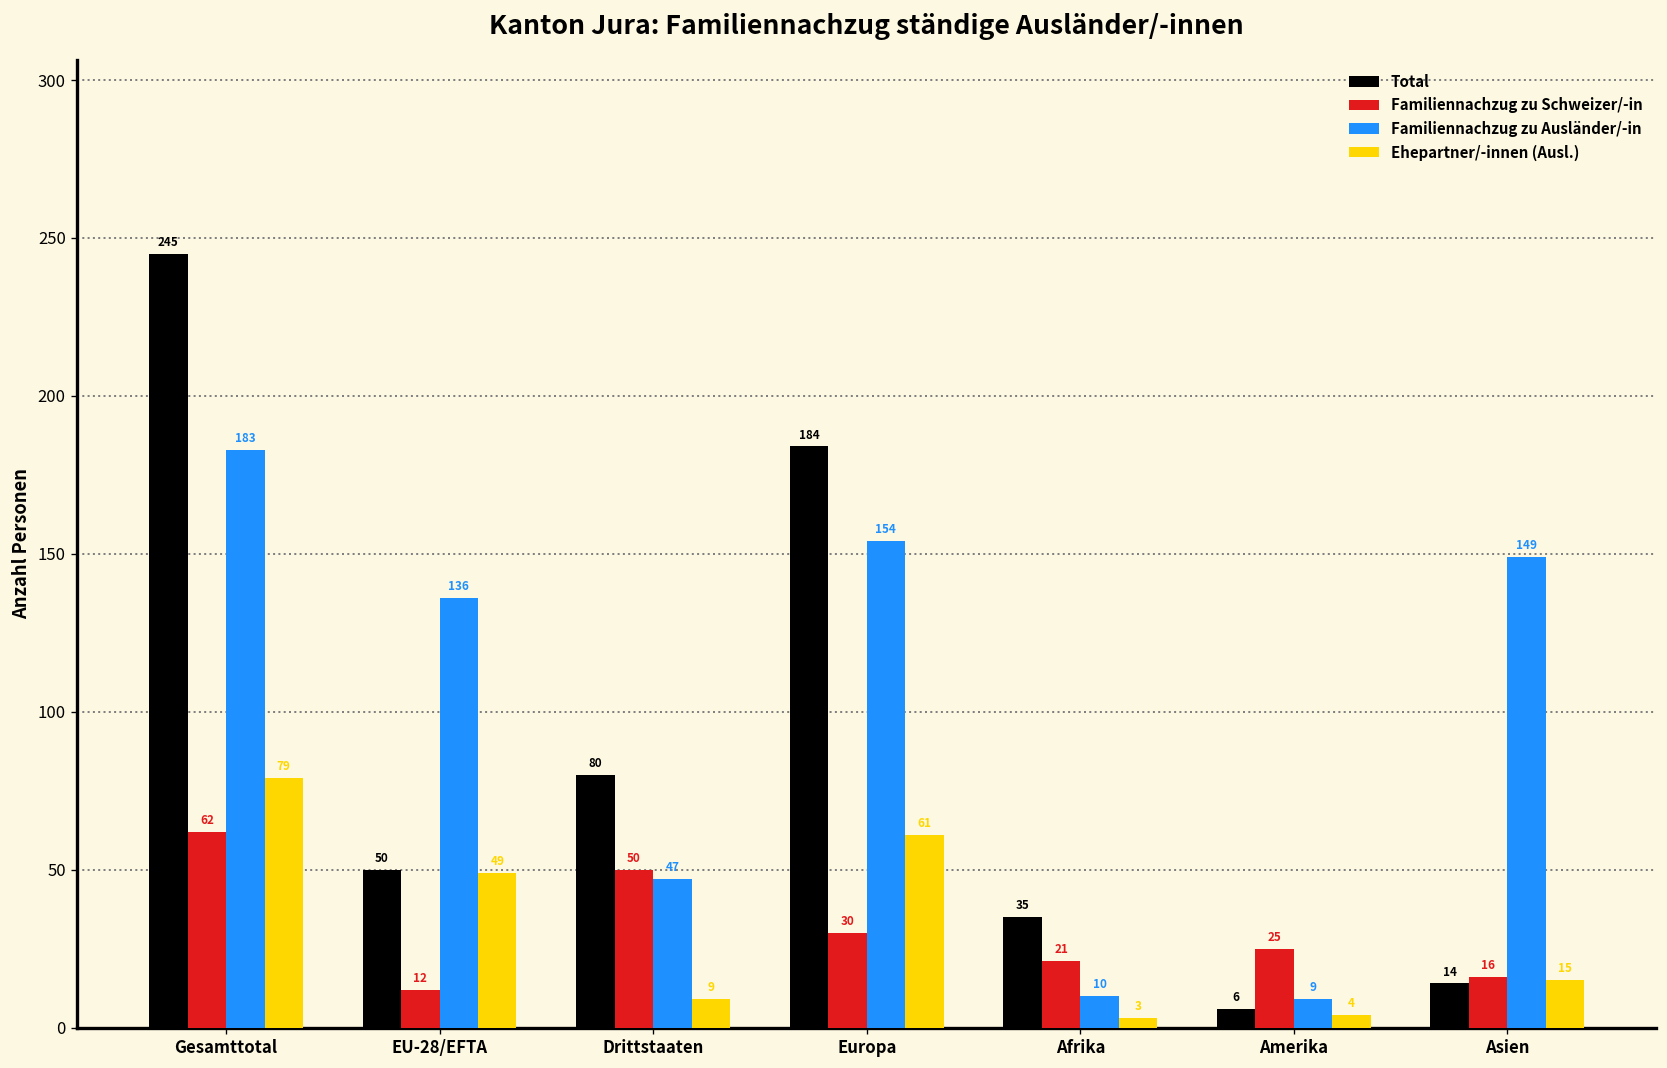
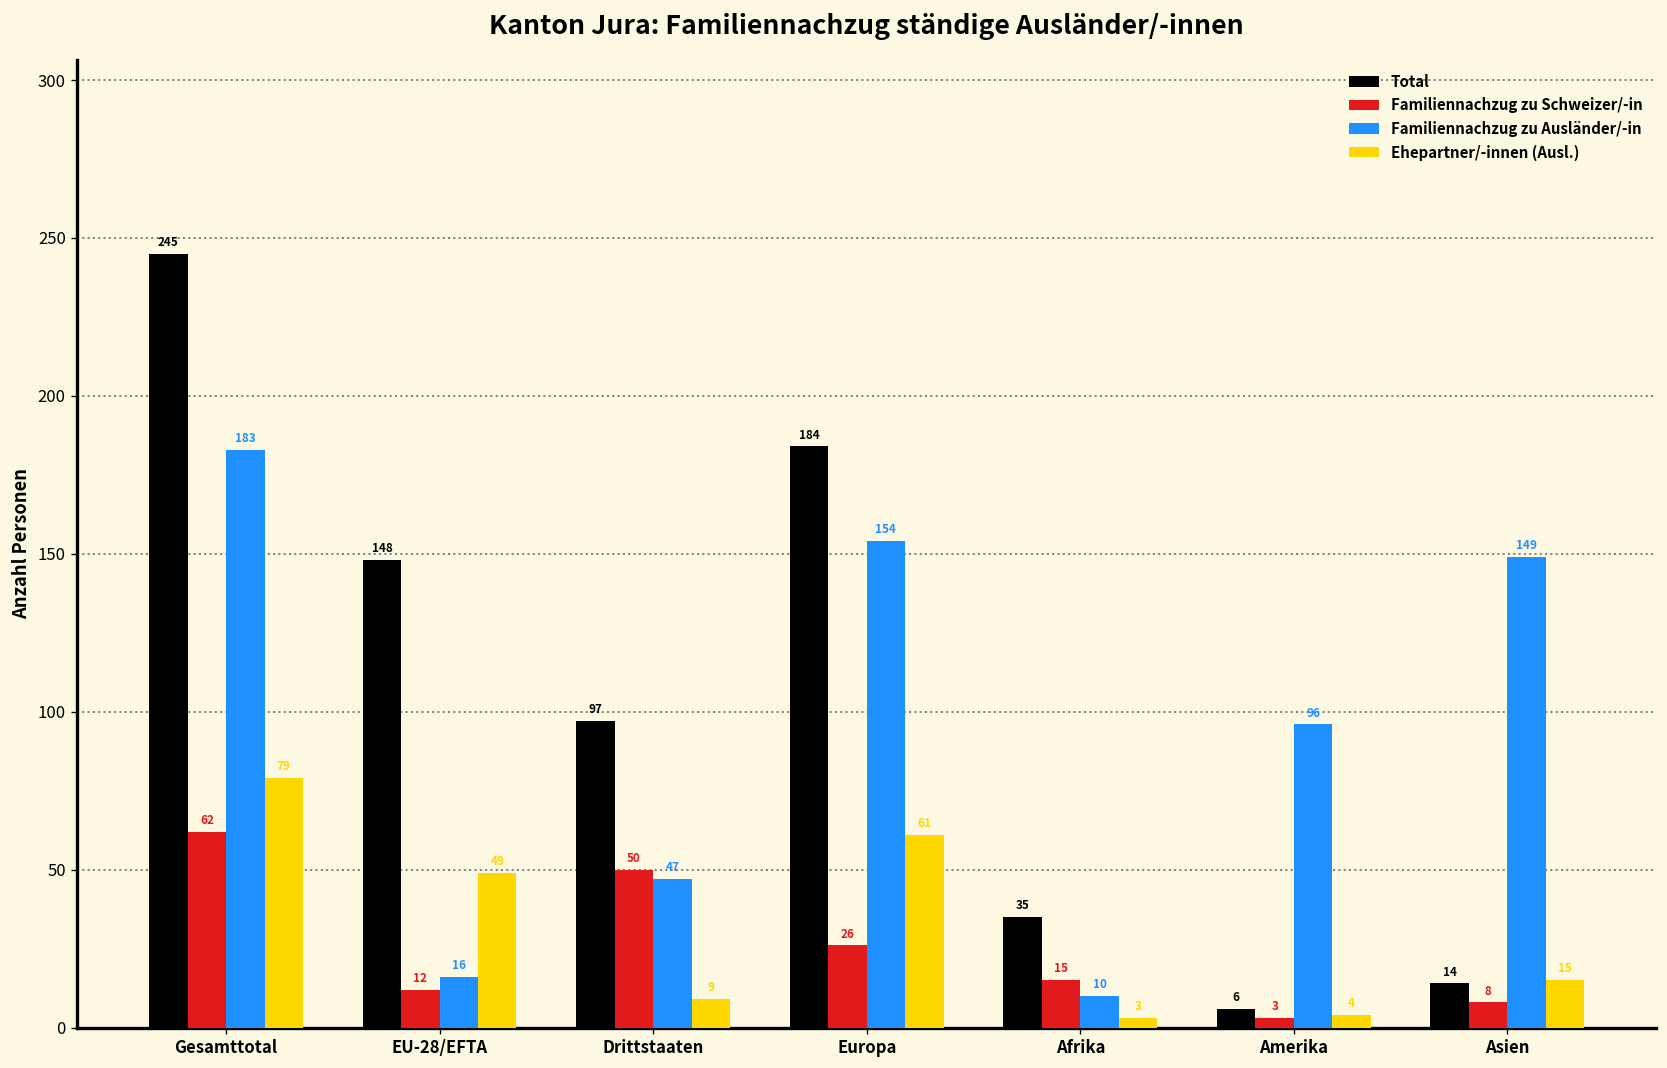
  {
    "Total": {
      "Gesamttotal": 245,
-     "EU-28/EFTA": 50,
-     "Drittstaaten": 80,
+     "EU-28/EFTA": 148,
+     "Drittstaaten": 97,
      "Europa": 184,
      "Afrika": 35,
      "Amerika": 6,
      "Asien": 14
    },
    "Familiennachzug zu Schweizer/-in": {
      "Gesamttotal": 62,
      "EU-28/EFTA": 12,
      "Drittstaaten": 50,
-     "Europa": 30,
-     "Afrika": 21,
-     "Amerika": 25,
-     "Asien": 16
+     "Europa": 26,
+     "Afrika": 15,
+     "Amerika": 3,
+     "Asien": 8
    },
    "Familiennachzug zu Ausländer/-in": {
      "Gesamttotal": 183,
-     "EU-28/EFTA": 136,
+     "EU-28/EFTA": 16,
      "Drittstaaten": 47,
      "Europa": 154,
      "Afrika": 10,
-     "Amerika": 9,
+     "Amerika": 96,
      "Asien": 149
    },
    "Ehepartner/-innen (Ausl.)": {
      "Gesamttotal": 79,
      "EU-28/EFTA": 49,
      "Drittstaaten": 9,
      "Europa": 61,
      "Afrika": 3,
      "Amerika": 4,
      "Asien": 15
    }
  }
